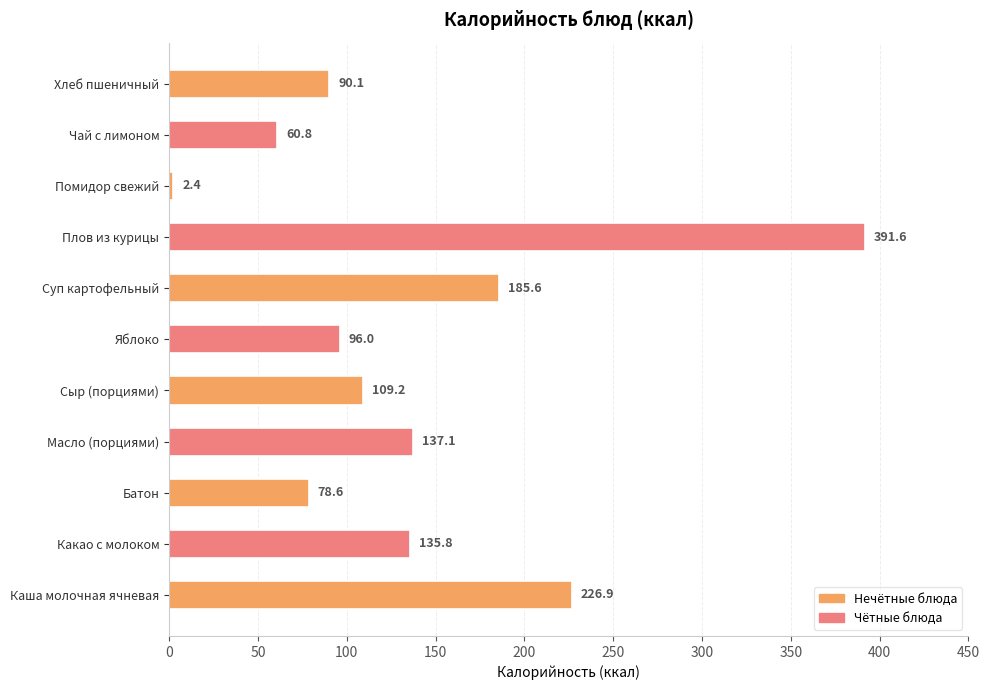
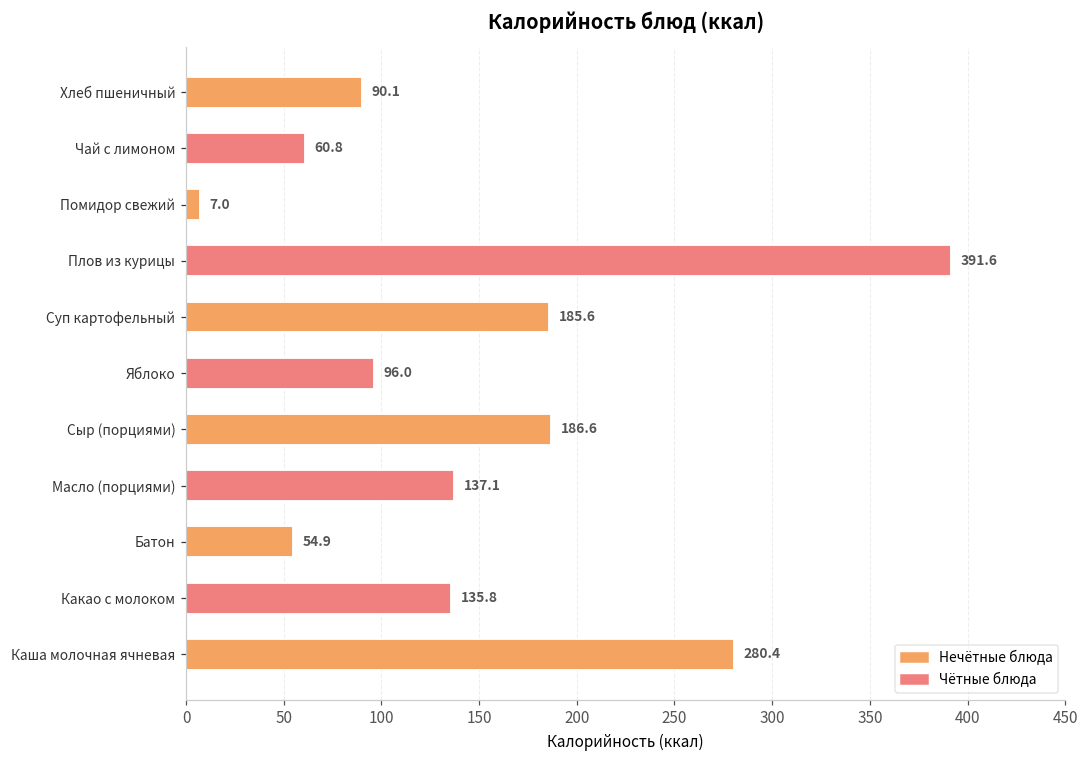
  {
    "Хлеб пшеничный": 90.1,
    "Чай с лимоном": 60.8,
-   "Помидор свежий": 2.4,
+   "Помидор свежий": 7.0,
    "Плов из курицы": 391.6,
    "Суп картофельный": 185.6,
    "Яблоко": 96.0,
-   "Сыр (порциями)": 109.2,
+   "Сыр (порциями)": 186.6,
    "Масло (порциями)": 137.1,
-   "Батон": 78.6,
+   "Батон": 54.9,
    "Какао с молоком": 135.8,
-   "Каша молочная ячневая": 226.9
+   "Каша молочная ячневая": 280.4
  }
